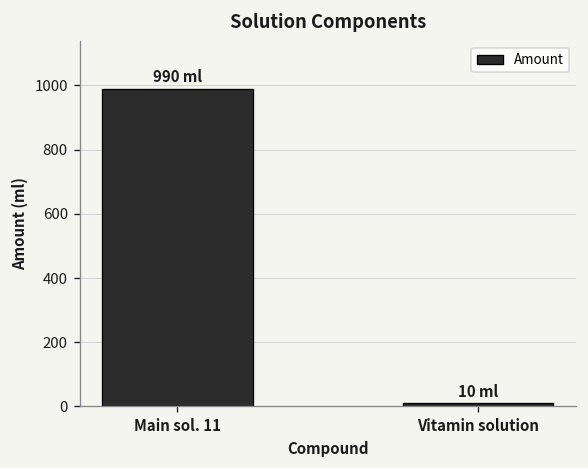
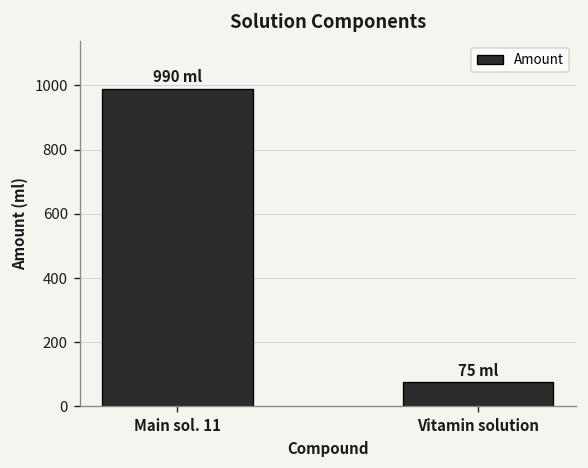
  {
    "Main sol. 11": 990,
-   "Vitamin solution": 10
+   "Vitamin solution": 75
  }
